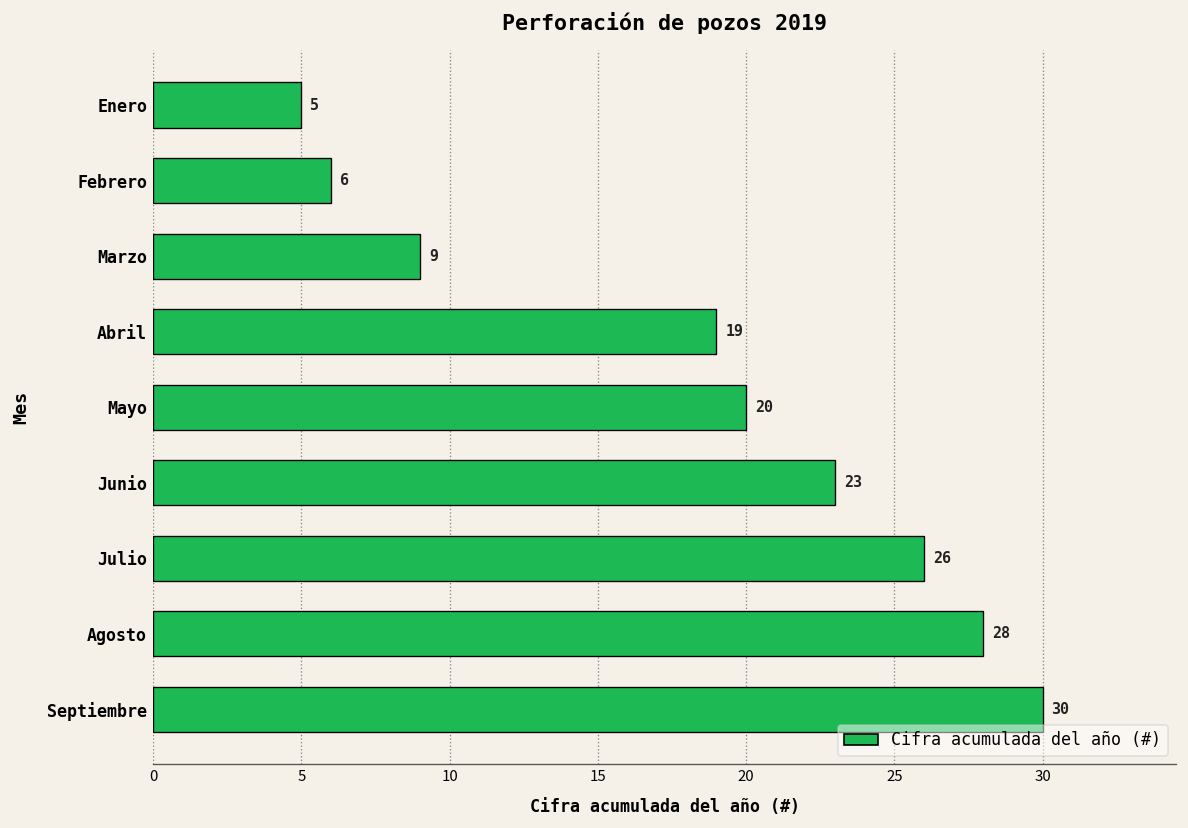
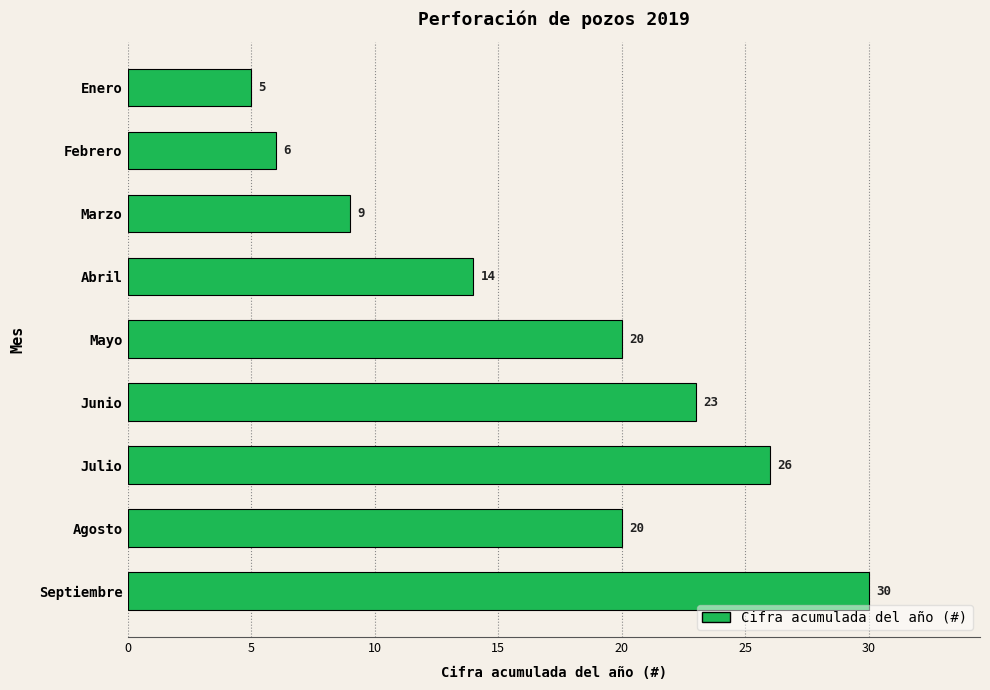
  {
    "Cifra acumulada del año (#)": {
      "Enero": 5,
      "Febrero": 6,
      "Marzo": 9,
-     "Abril": 19,
+     "Abril": 14,
      "Mayo": 20,
      "Junio": 23,
      "Julio": 26,
-     "Agosto": 28,
+     "Agosto": 20,
      "Septiembre": 30
    }
  }
